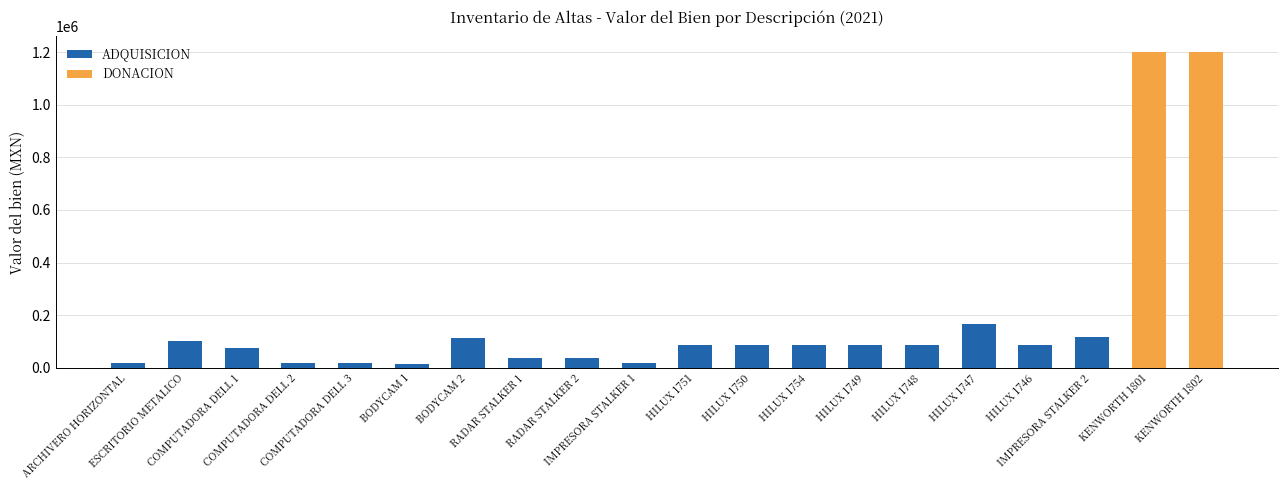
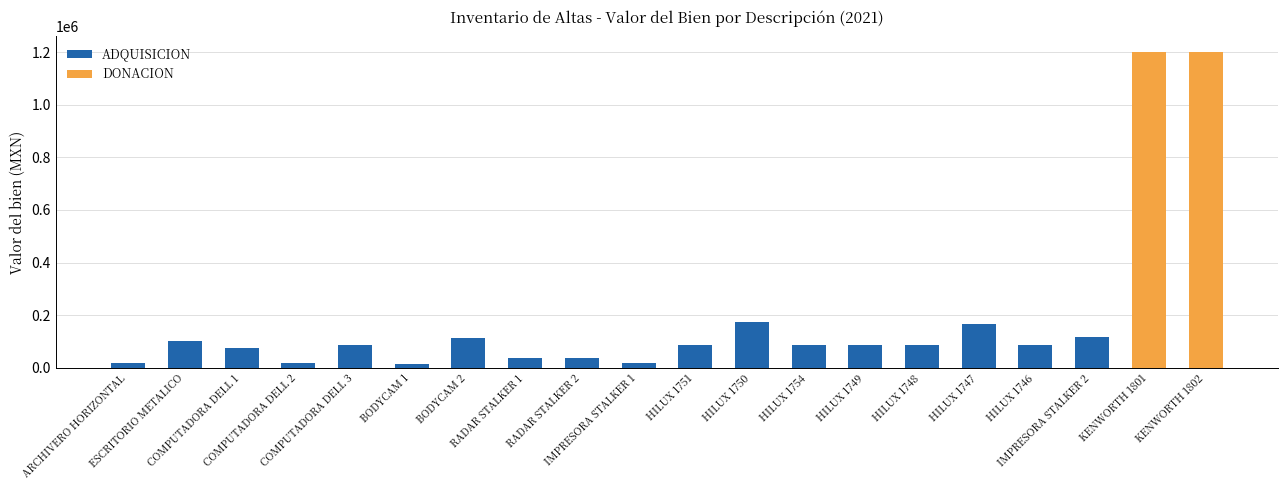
  {
    "ADQUISICION": {
      "ARCHIVERO HORIZONTAL": 20000,
      "ESCRITORIO METALICO": 100000,
      "COMPUTADORA DELL 1": 70000,
      "COMPUTADORA DELL 2": 20000,
-     "COMPUTADORA DELL 3": 20000,
+     "COMPUTADORA DELL 3": 90000,
      "BODYCAM 1": 10000,
      "BODYCAM 2": 110000,
      "RADAR STALKER 1": 40000,
      "RADAR STALKER 2": 40000,
      "IMPRESORA STALKER 1": 20000,
      "HILUX 1751": 90000,
-     "HILUX 1750": 90000,
+     "HILUX 1750": 170000,
      "HILUX 1754": 90000,
      "HILUX 1749": 90000,
      "HILUX 1748": 90000,
      "HILUX 1747": 170000,
      "HILUX 1746": 90000,
      "IMPRESORA STALKER 2": 120000
    },
    "DONACION": {
      "KENWORTH 1801": 1200000,
      "KENWORTH 1802": 1200000
    }
  }
